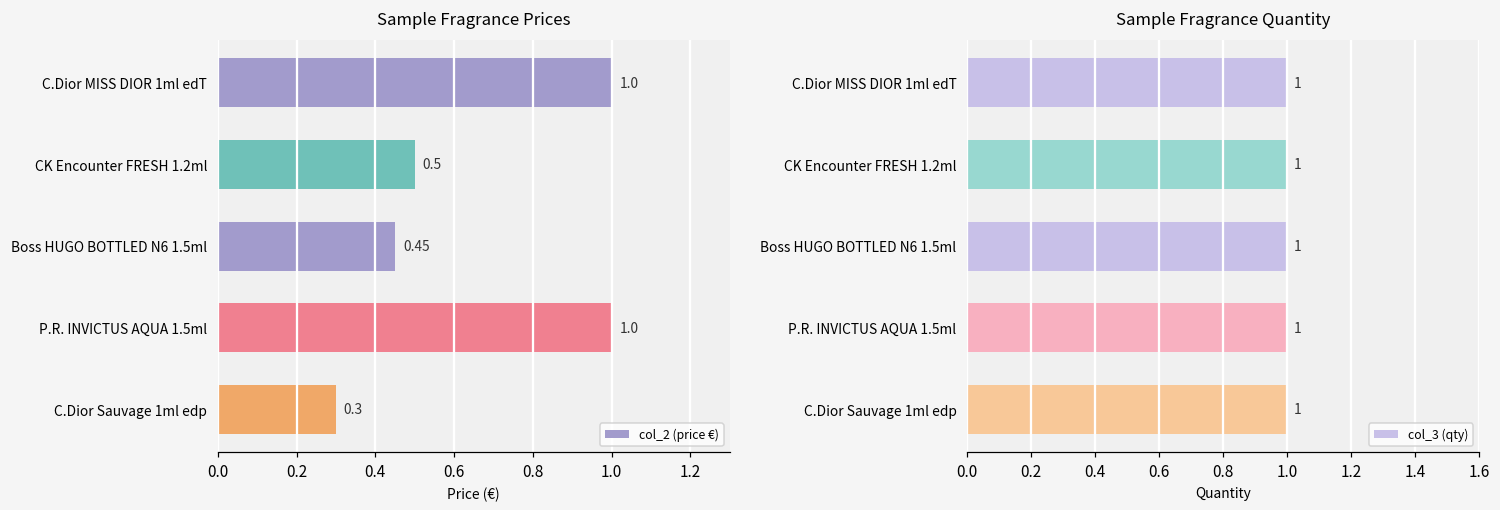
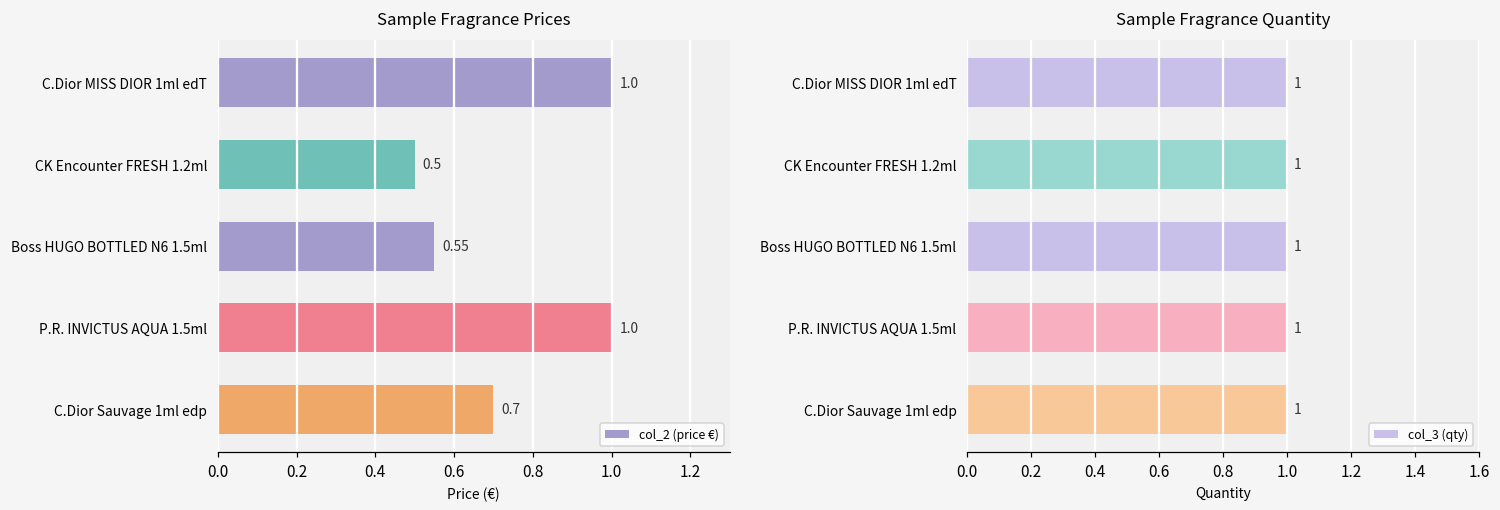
  {
    "Sample Fragrance Prices": {
      "C.Dior MISS DIOR 1ml edT": 1.0,
      "CK Encounter FRESH 1.2ml": 0.5,
-     "Boss HUGO BOTTLED N6 1.5ml": 0.45,
+     "Boss HUGO BOTTLED N6 1.5ml": 0.55,
      "P.R. INVICTUS AQUA 1.5ml": 1.0,
-     "C.Dior Sauvage 1ml edp": 0.3
+     "C.Dior Sauvage 1ml edp": 0.7
    },
    "Sample Fragrance Quantity": {
      "C.Dior MISS DIOR 1ml edT": 1,
      "CK Encounter FRESH 1.2ml": 1,
      "Boss HUGO BOTTLED N6 1.5ml": 1,
      "P.R. INVICTUS AQUA 1.5ml": 1,
      "C.Dior Sauvage 1ml edp": 1
    }
  }
